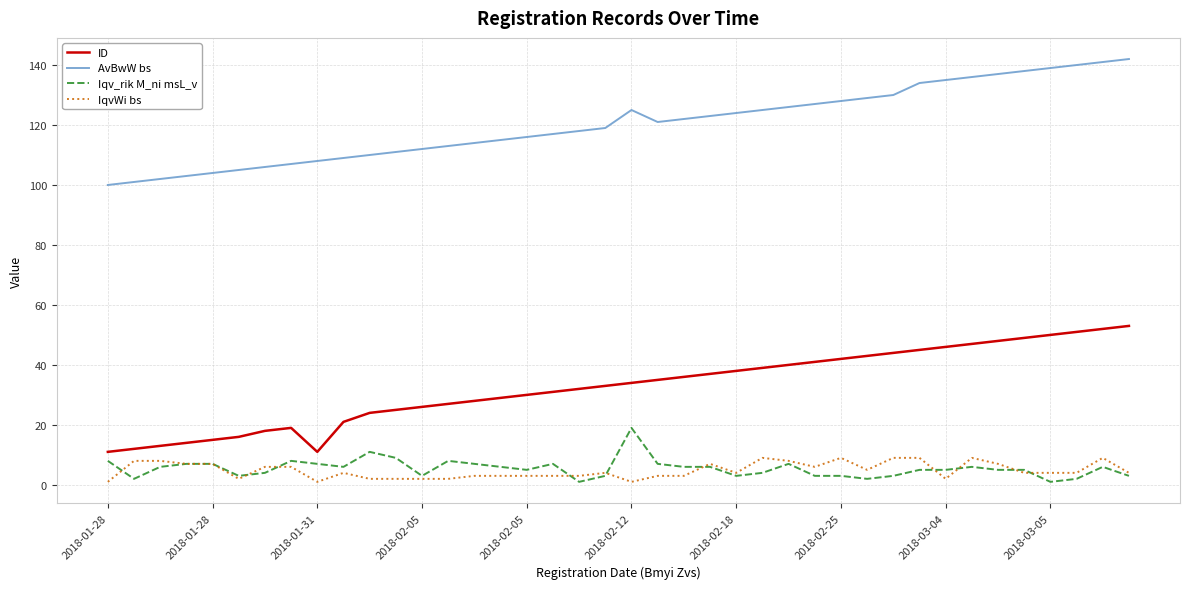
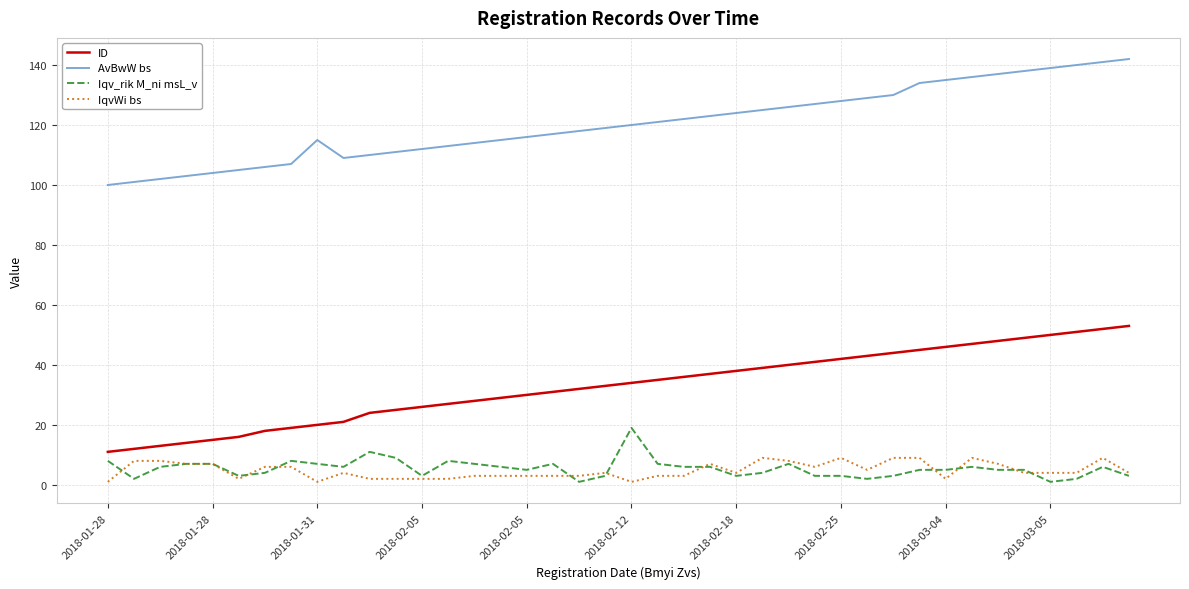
  {
    "ID": {
-     "2018-01-31": 11,
+     "2018-01-31": 20,
      "2018-02-12": 34
    },
    "AvBwW bs": {
-     "2018-01-31": 108,
-     "2018-02-12": 125
+     "2018-01-31": 115,
+     "2018-02-12": 120
    },
    "Iqv_rik M_ni msL_v": {
      "2018-01-31": 7,
      "2018-02-12": 19
    },
    "IqvWi bs": {
      "2018-01-31": 1,
      "2018-02-12": 1
    }
  }
